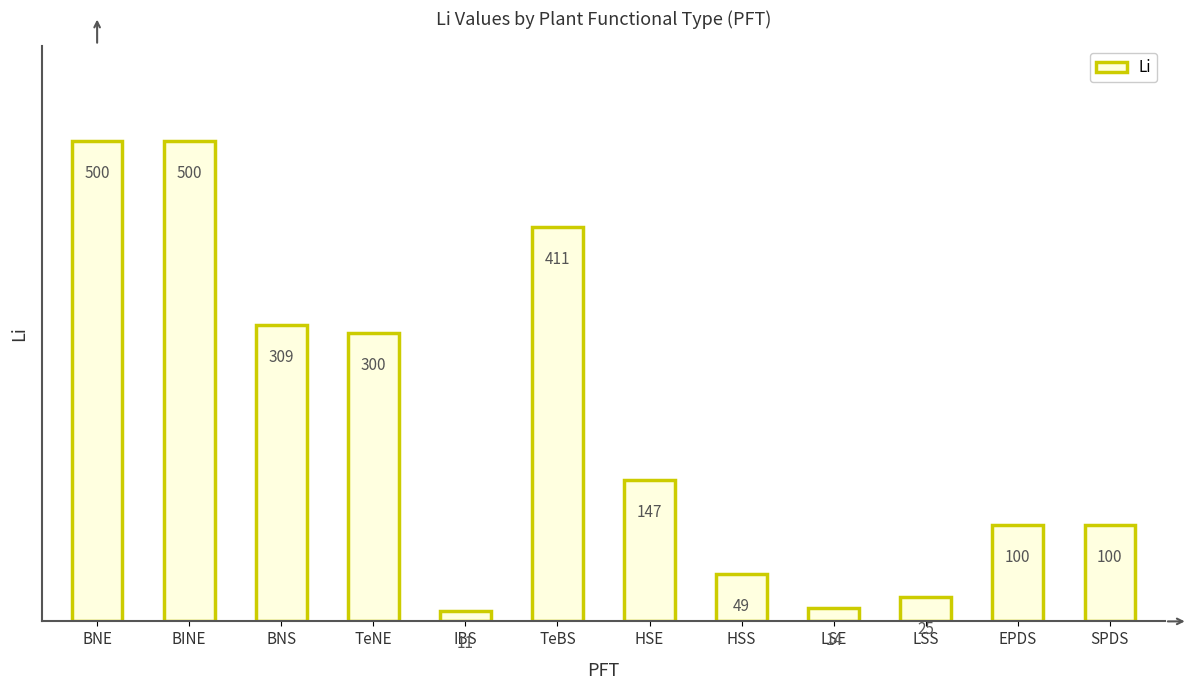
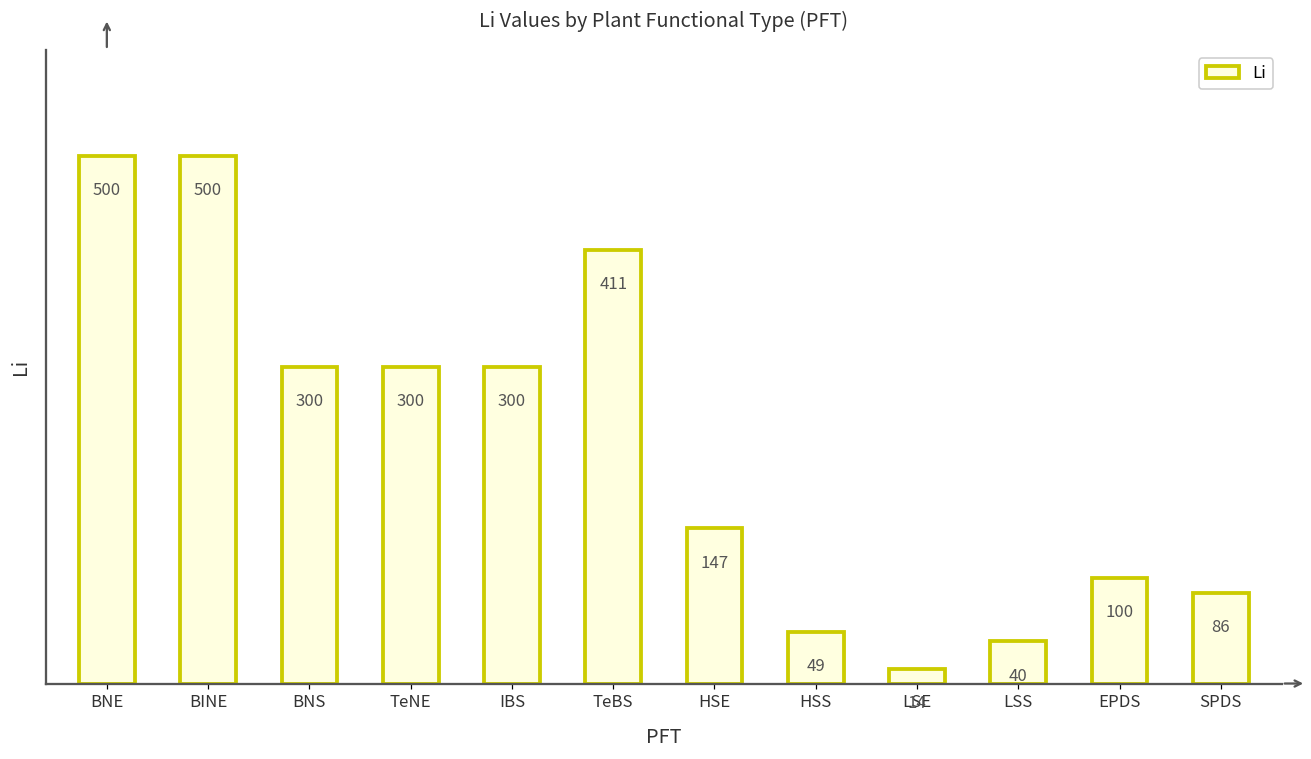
  {
    "BNE": 500,
    "BINE": 500,
-   "BNS": 309,
+   "BNS": 300,
    "TeNE": 300,
-   "IBS": 11,
+   "IBS": 300,
    "TeBS": 411,
    "HSE": 147,
    "HSS": 49,
    "LSE": 14,
-   "LSS": 25,
+   "LSS": 40,
    "EPDS": 100,
-   "SPDS": 100
+   "SPDS": 86
  }
